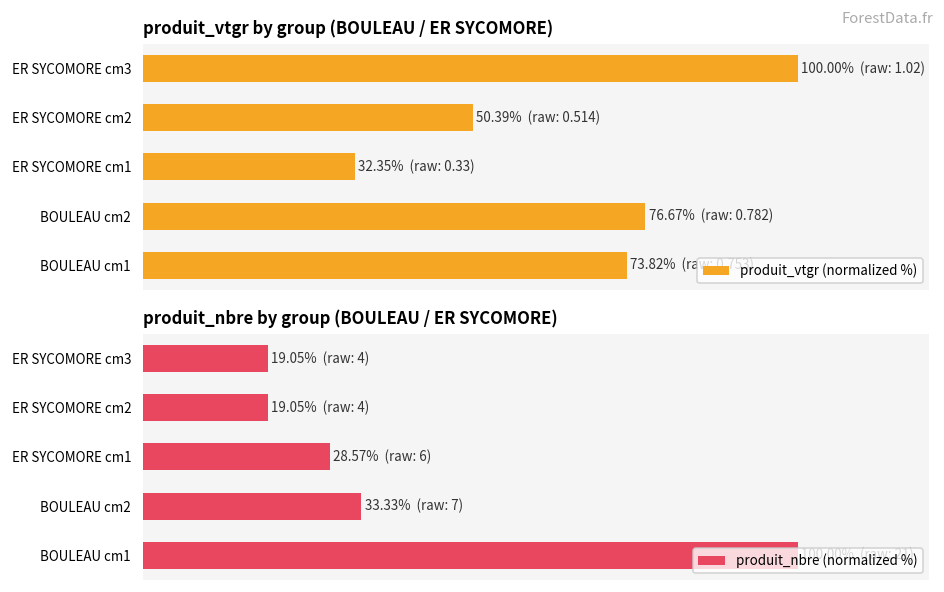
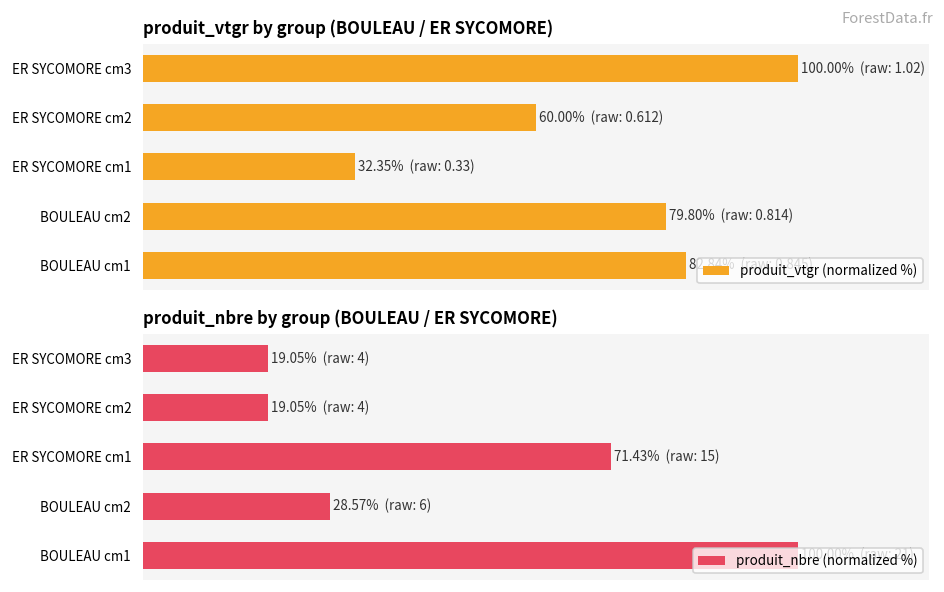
  {
    "produit_vtgr by group (BOULEAU / ER SYCOMORE)": {
      "ER SYCOMORE cm3": "100.00%",
-     "ER SYCOMORE cm2": "50.39% (raw: 0.514)",
+     "ER SYCOMORE cm2": "60.00% (raw: 0.612)",
      "ER SYCOMORE cm1": "32.35%",
-     "BOULEAU cm2": "76.67% (raw: 0.782)",
-     "BOULEAU cm1": "73.82% (raw: 0.753)"
+     "BOULEAU cm2": "79.80% (raw: 0.814)",
+     "BOULEAU cm1": "82.84% (raw: 0.845)"
    },
    "produit_nbre by group (BOULEAU / ER SYCOMORE)": {
      "ER SYCOMORE cm3": "19.05%",
      "ER SYCOMORE cm2": "19.05%",
-     "ER SYCOMORE cm1": "28.57% (raw: 6)",
-     "BOULEAU cm2": "33.33% (raw: 7)"
+     "ER SYCOMORE cm1": "71.43% (raw: 15)",
+     "BOULEAU cm2": "28.57% (raw: 6)"
    }
  }
